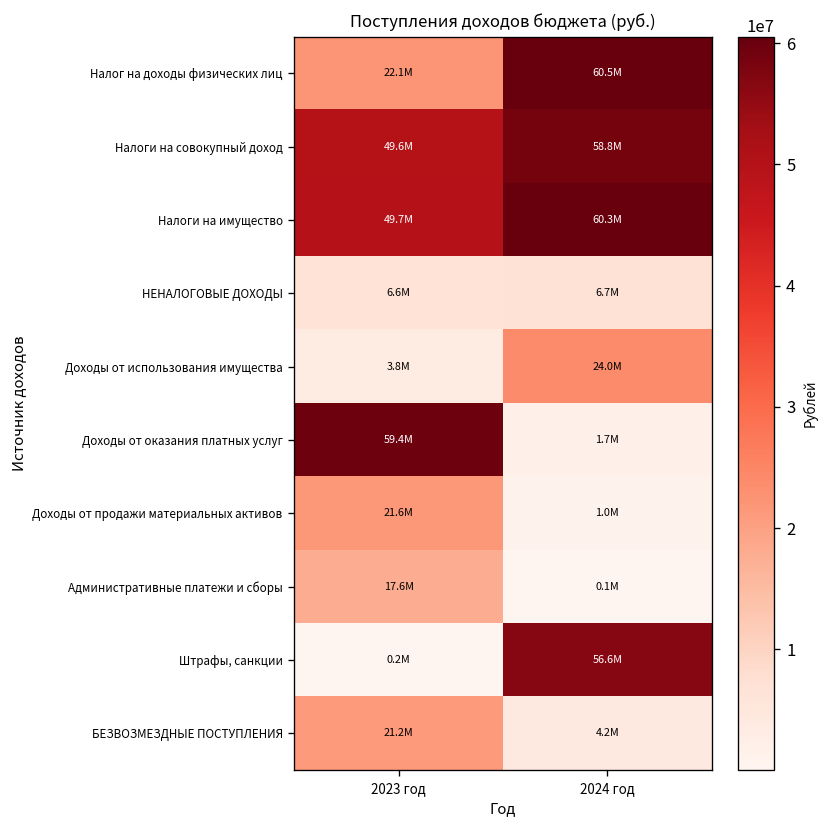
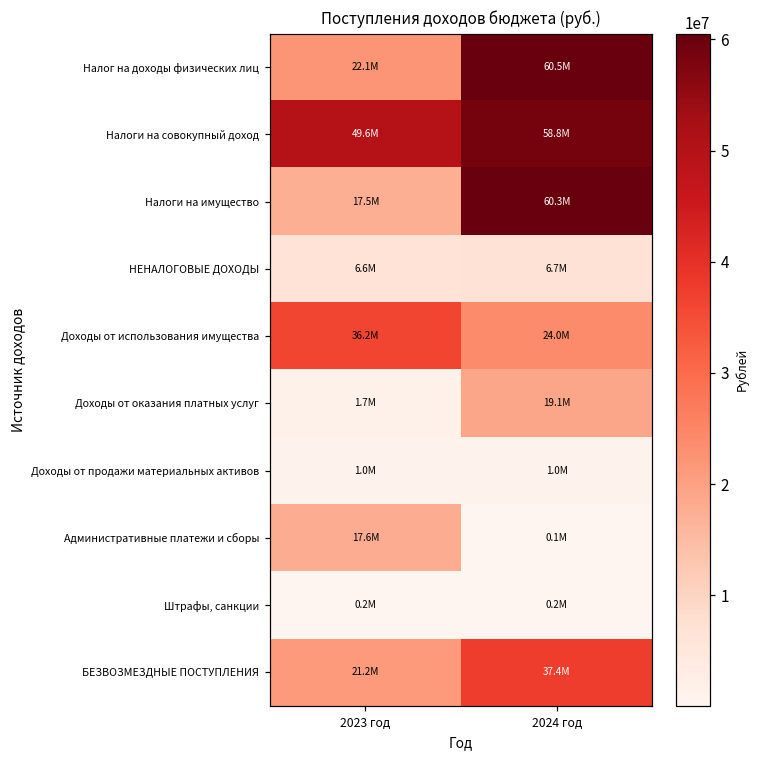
  {
    "Налог на доходы физических лиц": {
      "2023 год": "22.1M",
      "2024 год": "60.5M"
    },
    "Налоги на совокупный доход": {
      "2023 год": "49.6M",
      "2024 год": "58.8M"
    },
    "Налоги на имущество": {
-     "2023 год": "49.7M",
+     "2023 год": "17.5M",
      "2024 год": "60.3M"
    },
    "НЕНАЛОГОВЫЕ ДОХОДЫ": {
      "2023 год": "6.6M",
      "2024 год": "6.7M"
    },
    "Доходы от использования имущества": {
-     "2023 год": "3.8M",
+     "2023 год": "36.2M",
      "2024 год": "24.0M"
    },
    "Доходы от оказания платных услуг": {
-     "2023 год": "59.4M",
-     "2024 год": "1.7M"
+     "2023 год": "1.7M",
+     "2024 год": "19.1M"
    },
    "Доходы от продажи материальных активов": {
-     "2023 год": "21.6M",
+     "2023 год": "1.0M",
      "2024 год": "1.0M"
    },
    "Административные платежи и сборы": {
      "2023 год": "17.6M",
      "2024 год": "0.1M"
    },
    "Штрафы, санкции": {
      "2023 год": "0.2M",
-     "2024 год": "56.6M"
+     "2024 год": "0.2M"
    },
    "БЕЗВОЗМЕЗДНЫЕ ПОСТУПЛЕНИЯ": {
      "2023 год": "21.2M",
-     "2024 год": "4.2M"
+     "2024 год": "37.4M"
    }
  }
